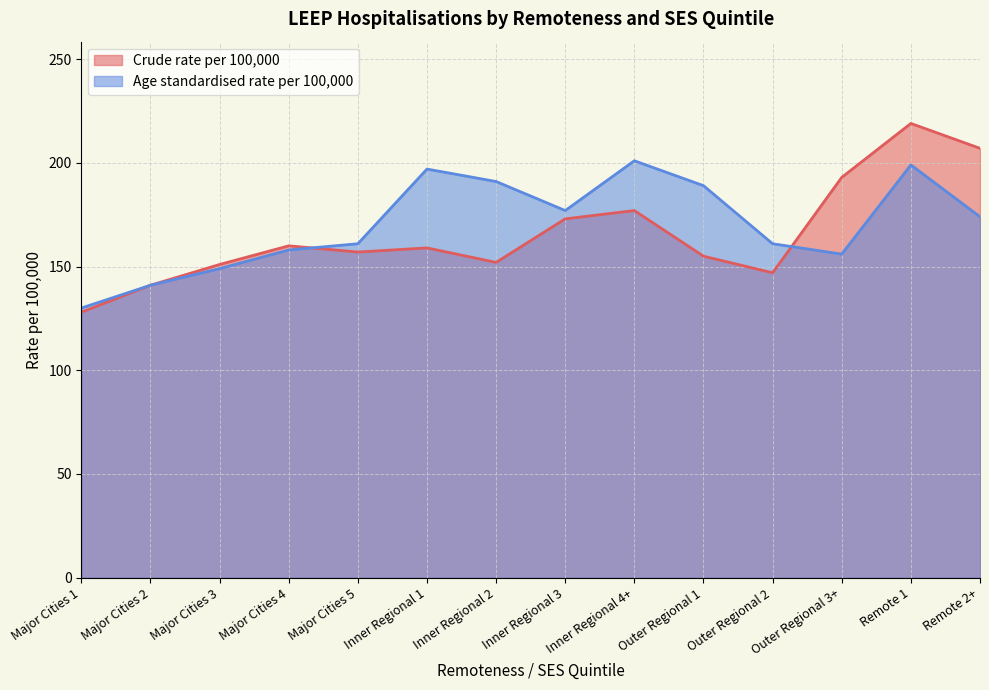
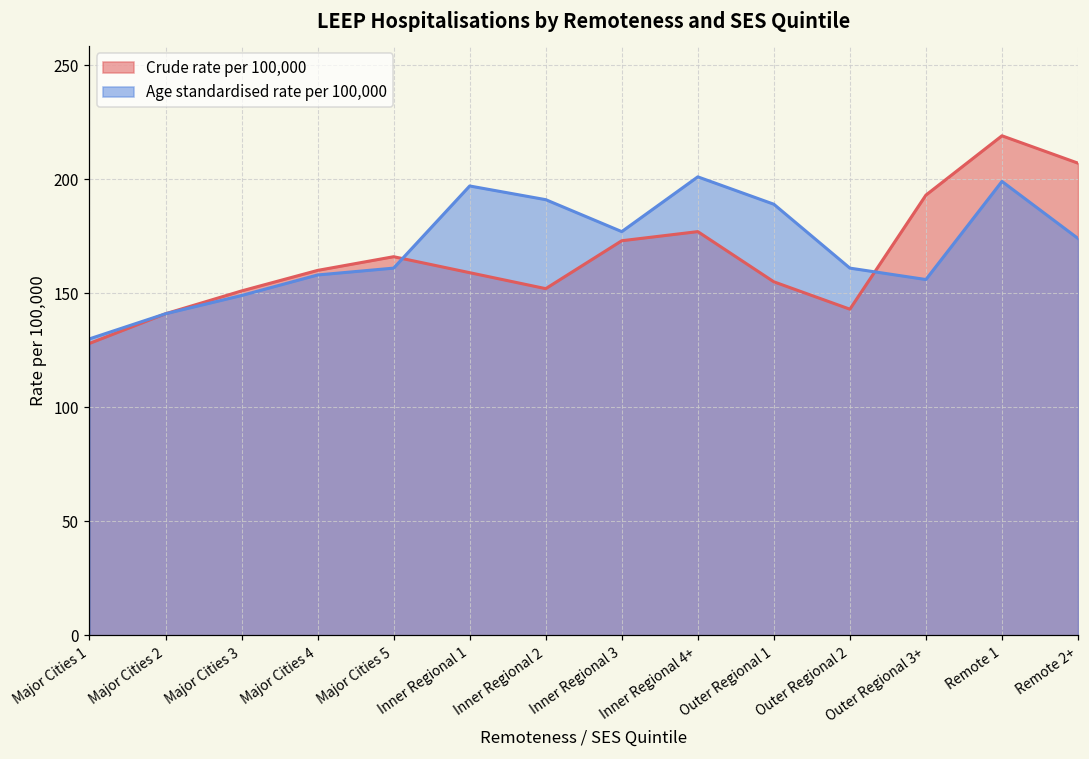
  {
    "Crude rate per 100,000": {
      "Major Cities 1": 128,
      "Major Cities 3": 151,
      "Major Cities 4": 160,
-     "Major Cities 5": 157,
+     "Major Cities 5": 166,
      "Inner Regional 1": 159,
      "Inner Regional 2": 152,
      "Inner Regional 3": 173,
      "Inner Regional 4+": 177,
      "Outer Regional 1": 155,
-     "Outer Regional 2": 147,
+     "Outer Regional 2": 143,
      "Outer Regional 3+": 193,
      "Remote 1": 219,
      "Remote 2+": 207
    },
    "Age standardised rate per 100,000": {
      "Major Cities 1": 130,
      "Major Cities 3": 149,
      "Major Cities 4": 158,
      "Major Cities 5": 161,
      "Inner Regional 1": 197,
      "Inner Regional 2": 191,
      "Inner Regional 3": 177,
      "Inner Regional 4+": 201,
      "Outer Regional 1": 189,
      "Outer Regional 2": 161,
      "Outer Regional 3+": 156,
      "Remote 1": 199,
      "Remote 2+": 174
    }
  }
